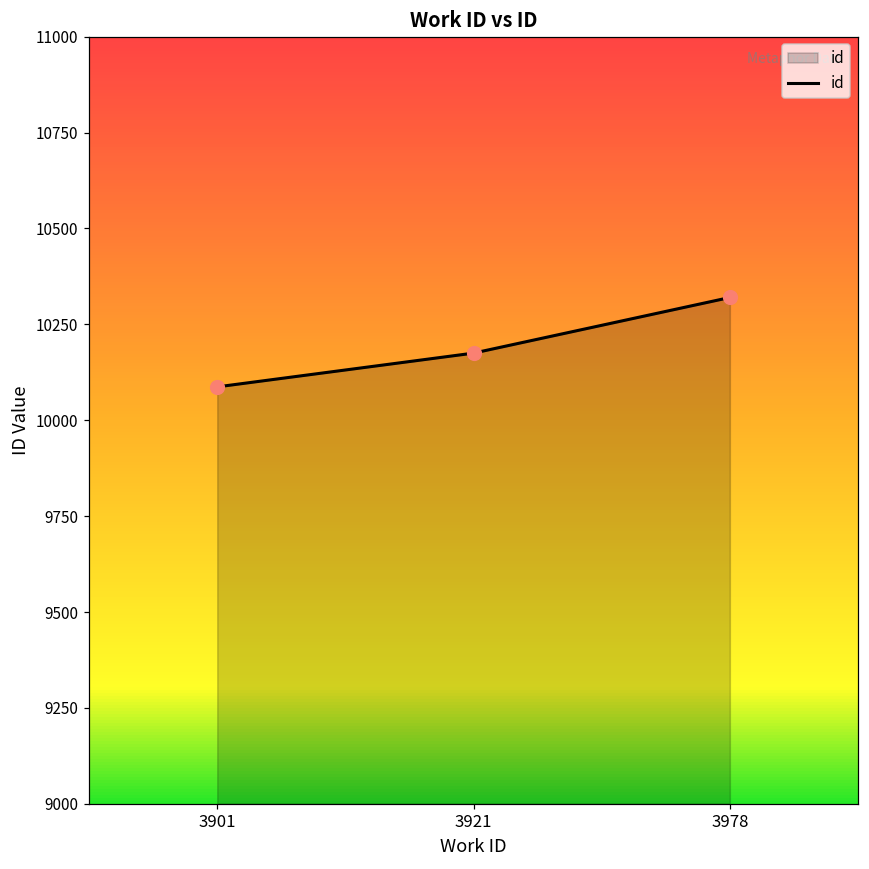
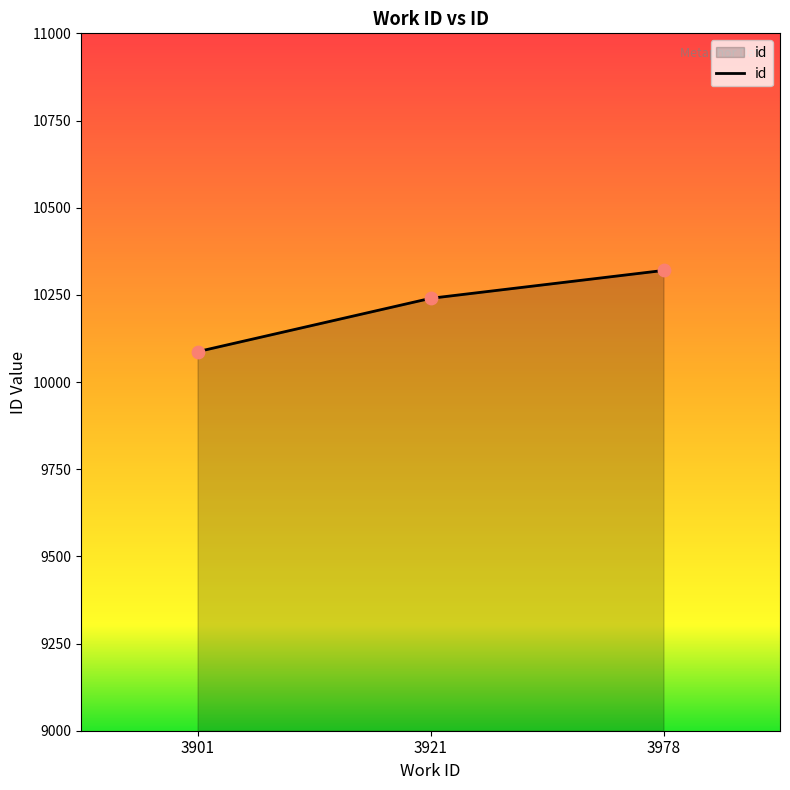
  {
    "3901": 10090,
-   "3921": 10180,
+   "3921": 10240,
    "3978": 10320
  }
